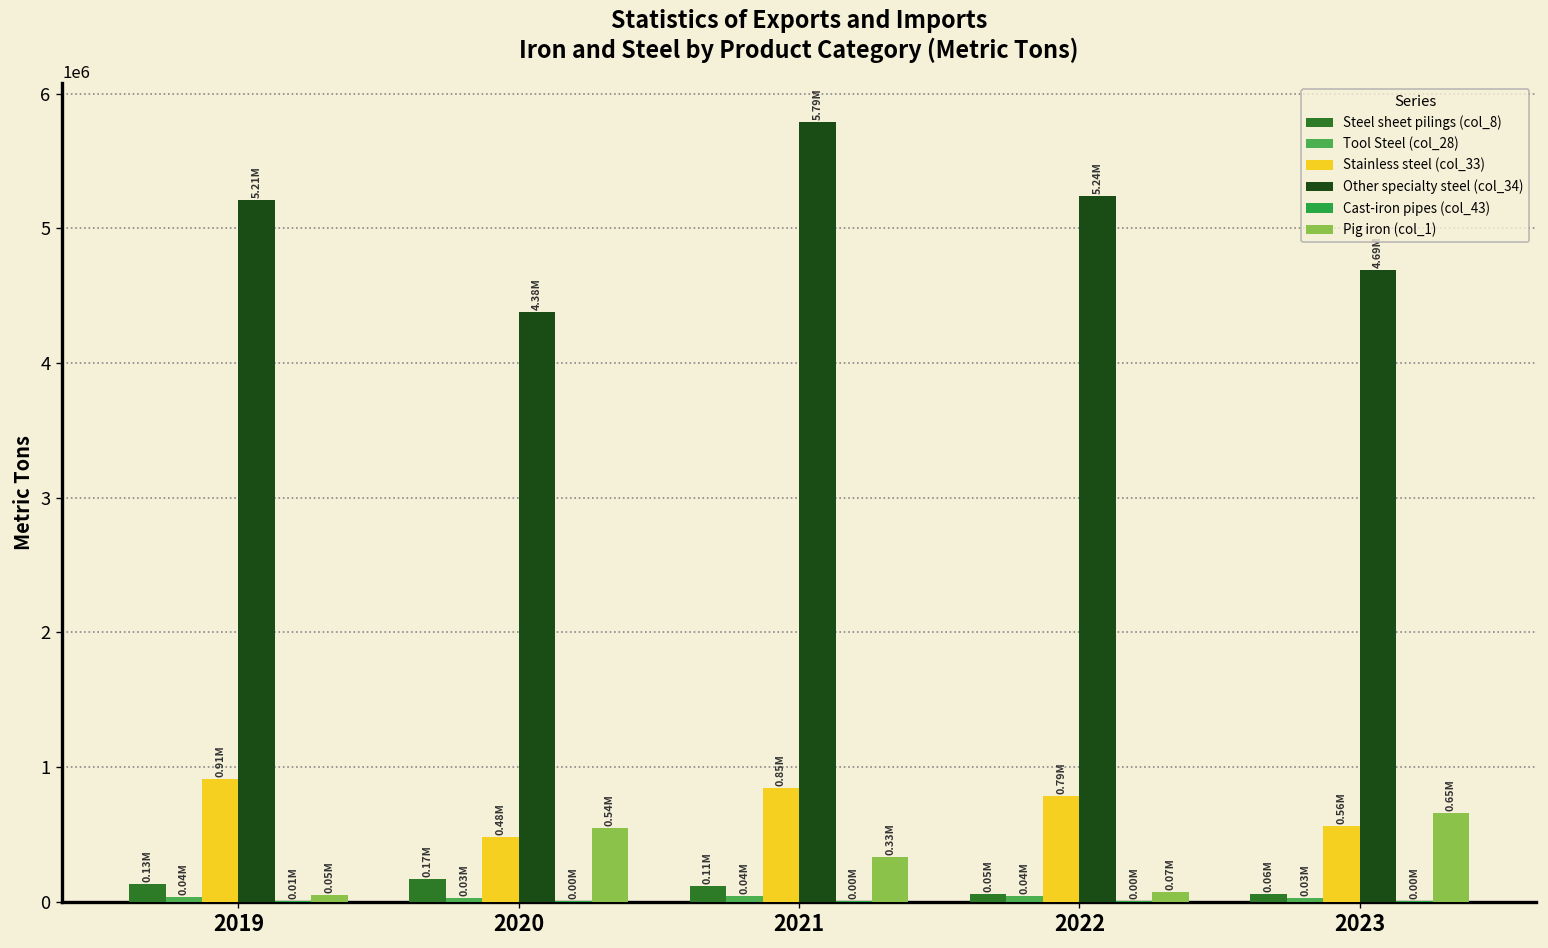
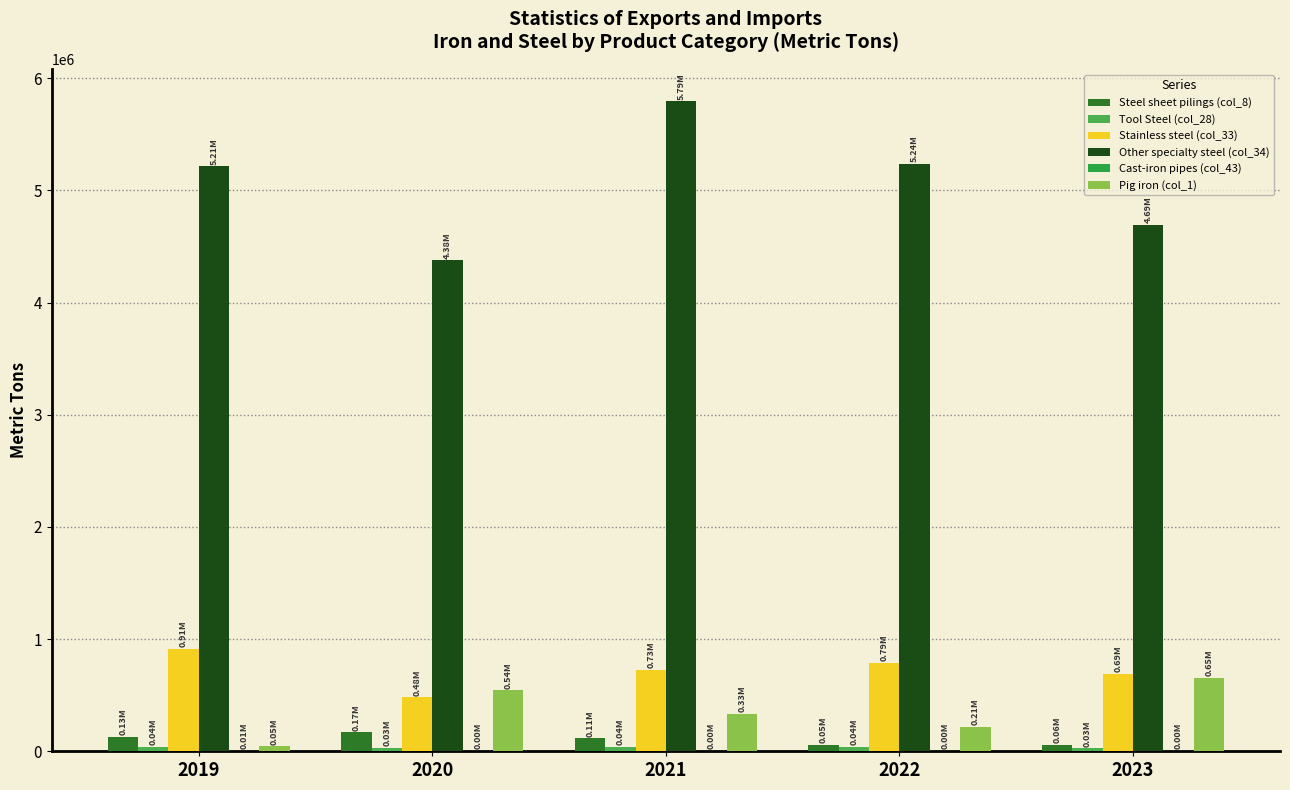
  {
    "Stainless steel (col_33)": {
      "2019": "0.91M",
      "2020": "0.48M",
-     "2021": "0.85M",
+     "2021": "0.73M",
      "2022": "0.79M",
-     "2023": "0.56M"
+     "2023": "0.69M"
    },
    "Pig iron (col_1)": {
      "2019": "0.05M",
      "2020": "0.54M",
      "2021": "0.33M",
-     "2022": "0.07M",
+     "2022": "0.21M",
      "2023": "0.65M"
    }
  }
